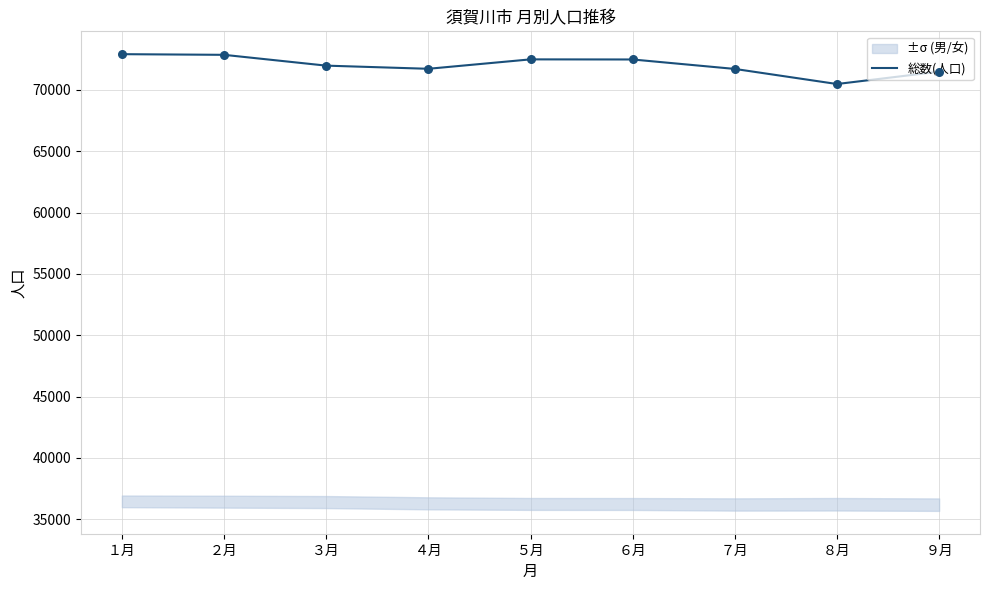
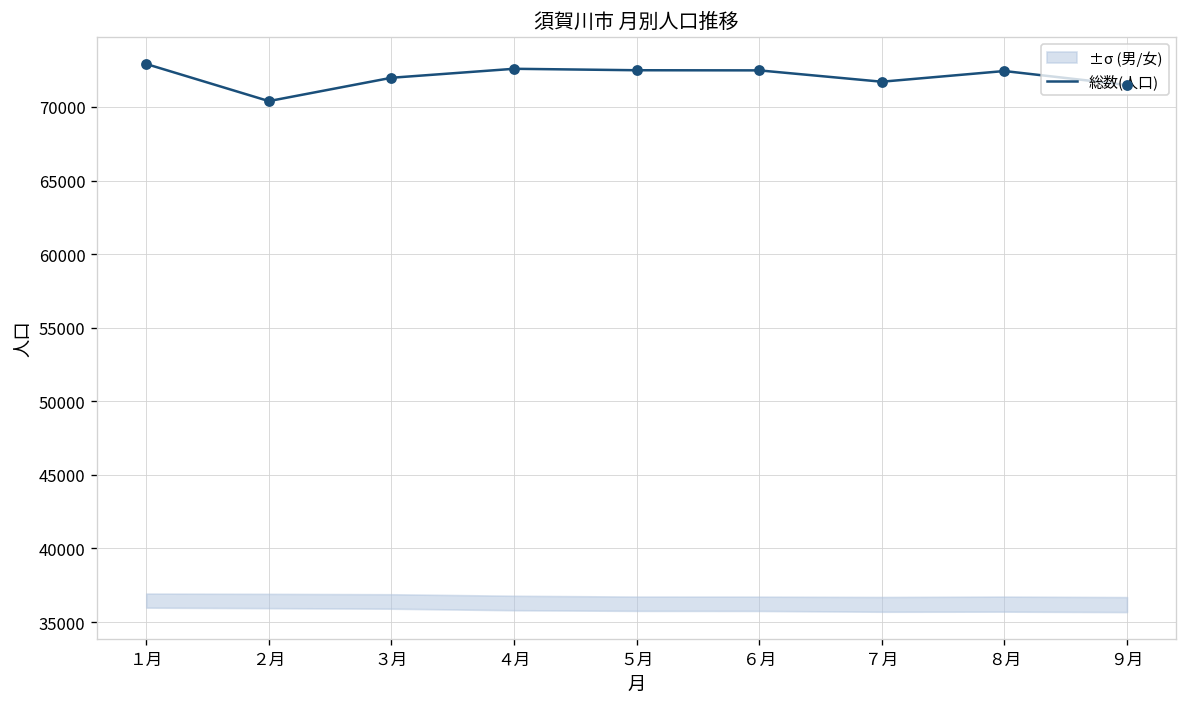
  {
    "総数(人口)": {
      "１月": 72900,
-     "２月": 72900,
+     "２月": 70400,
      "３月": 72000,
-     "４月": 71700,
+     "４月": 72600,
      "５月": 72500,
      "６月": 72500,
      "７月": 71700,
-     "８月": 70500
+     "８月": 72400
    }
  }
